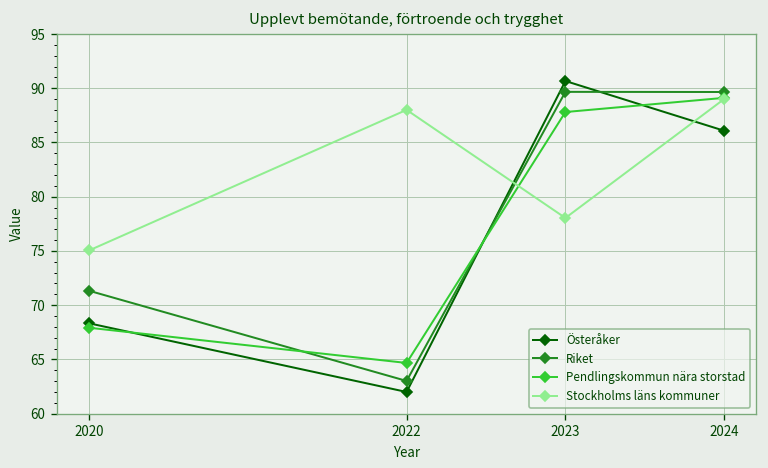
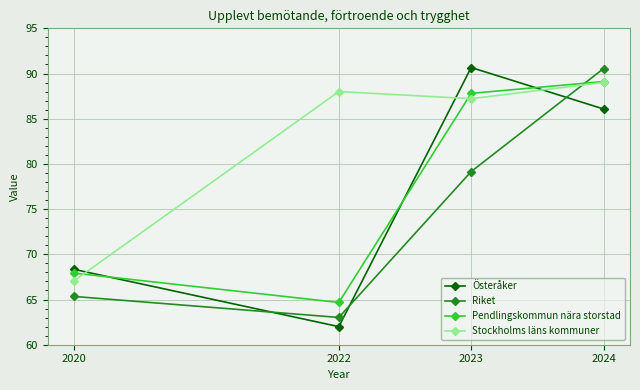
  {
    "Österåker": {
      "2020": 68,
      "2022": 62,
      "2023": 91,
      "2024": 86
    },
    "Riket": {
-     "2020": 71,
+     "2020": 65,
      "2022": 63,
-     "2023": 90,
-     "2024": 90
+     "2023": 79,
+     "2024": 91
    },
    "Pendlingskommun nära storstad": {
      "2020": 68,
      "2022": 65,
      "2023": 88
    },
    "Stockholms läns kommuner": {
-     "2020": 75,
+     "2020": 67,
      "2022": 88,
-     "2023": 78
+     "2023": 87
    }
  }
